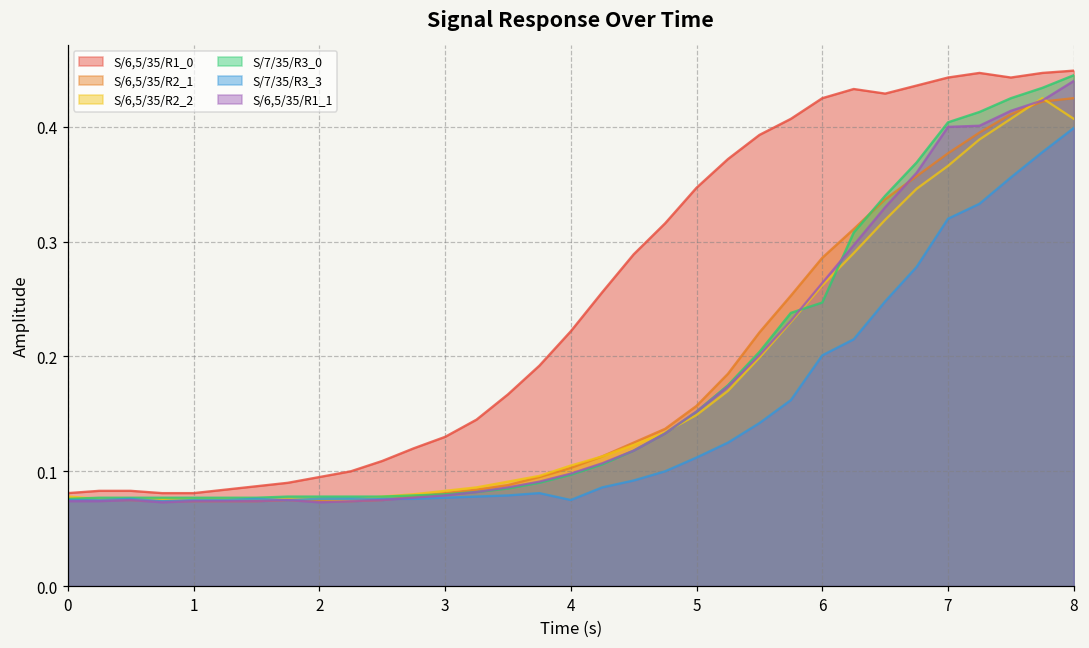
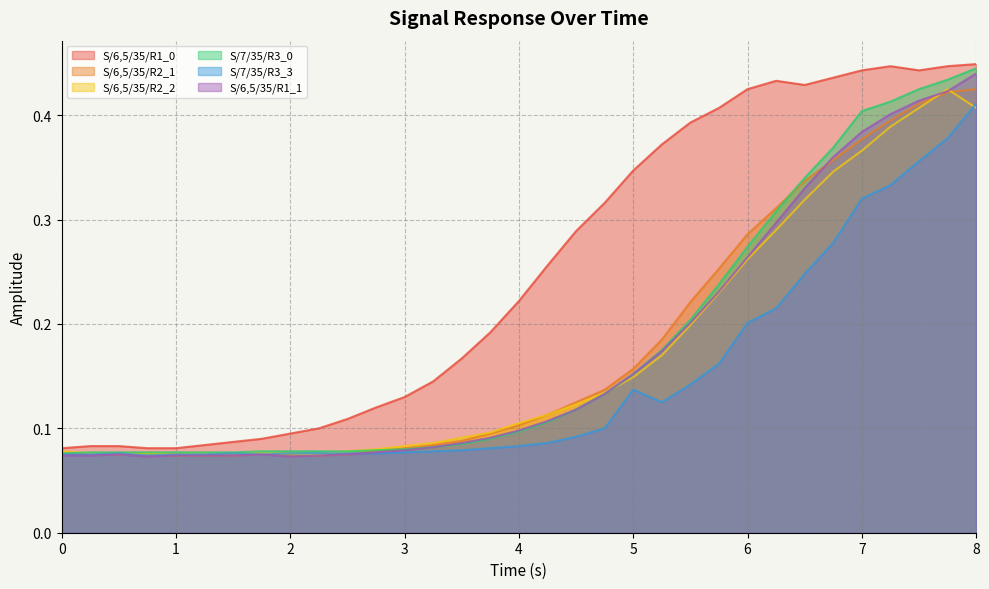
  {
    "S/7/35/R3_0": {
-     "6": 0.247,
+     "6": 0.274,
      "7": 0.404,
      "8": 0.445
    },
    "S/7/35/R3_3": {
-     "4": 0.075,
-     "5": 0.112,
+     "4": 0.083,
+     "5": 0.137,
      "6": 0.201,
      "7": 0.320,
-     "8": 0.399
+     "8": 0.411
    },
    "S/6,5/35/R1_1": {
-     "7": 0.400,
+     "7": 0.384,
      "8": 0.440
    }
  }
